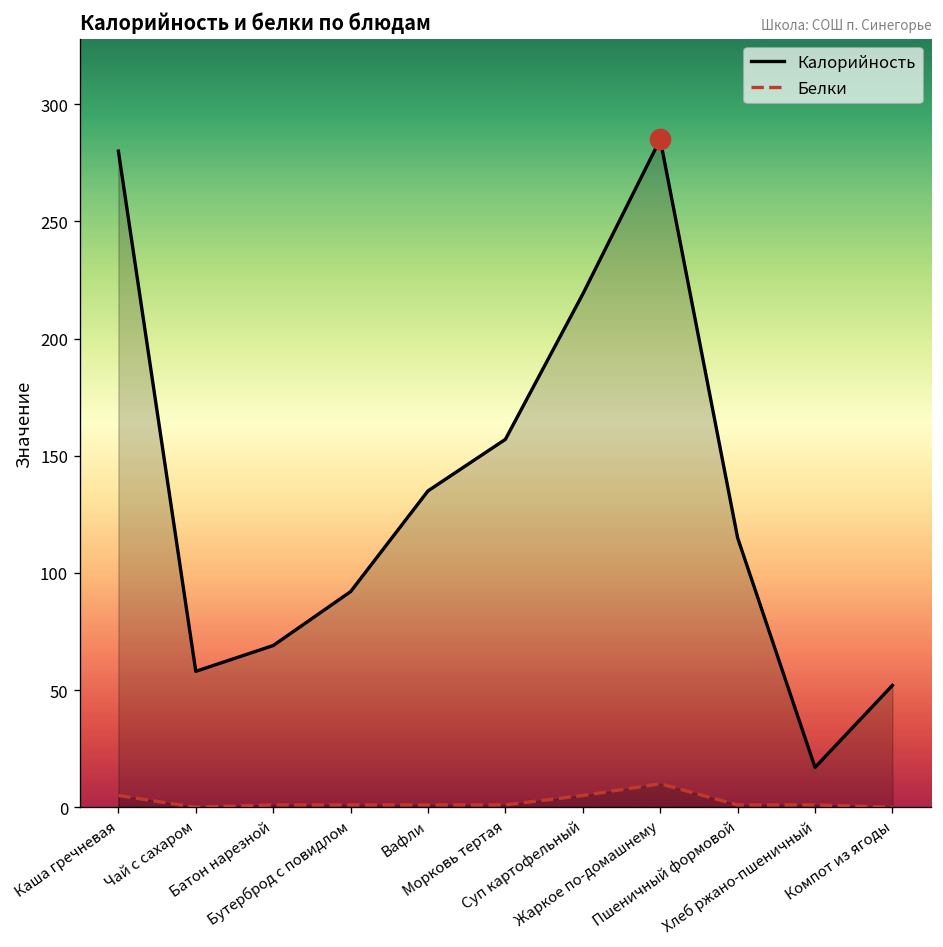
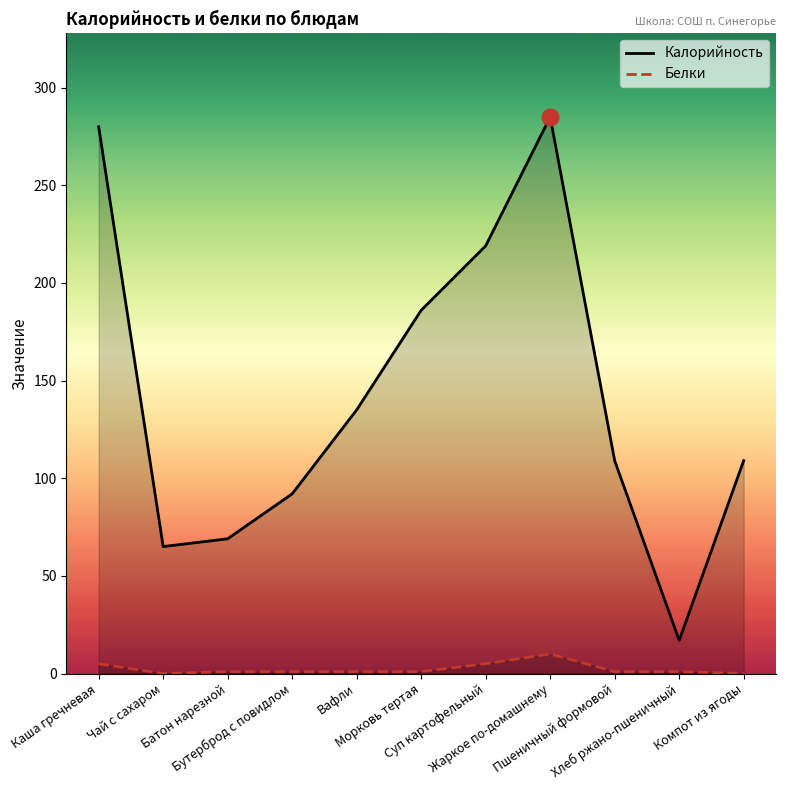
  {
    "Калорийность": {
      "Каша гречневая": 280,
-     "Чай с сахаром": 58,
+     "Чай с сахаром": 65,
      "Батон нарезной": 69,
      "Бутерброд с повидлом": 92,
      "Вафли": 135,
-     "Морковь тертая": 157,
+     "Морковь тертая": 186,
      "Суп картофельный": 219,
-     "Пшеничный формовой": 115,
+     "Пшеничный формовой": 109,
      "Хлеб ржано-пшеничный": 17,
-     "Компот из ягоды": 52
+     "Компот из ягоды": 109
    }
  }
